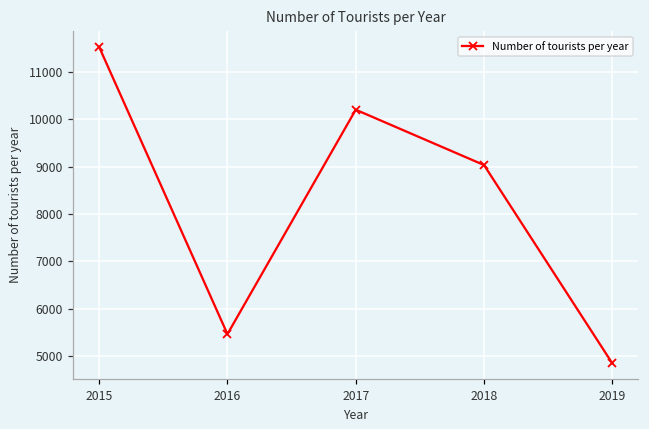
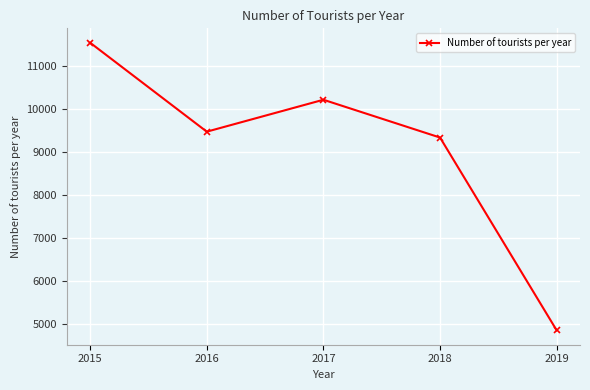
  {
    "2015": 11500,
-   "2016": 5500,
+   "2016": 9500,
    "2017": 10200,
-   "2018": 9000,
+   "2018": 9300,
    "2019": 4800
  }
